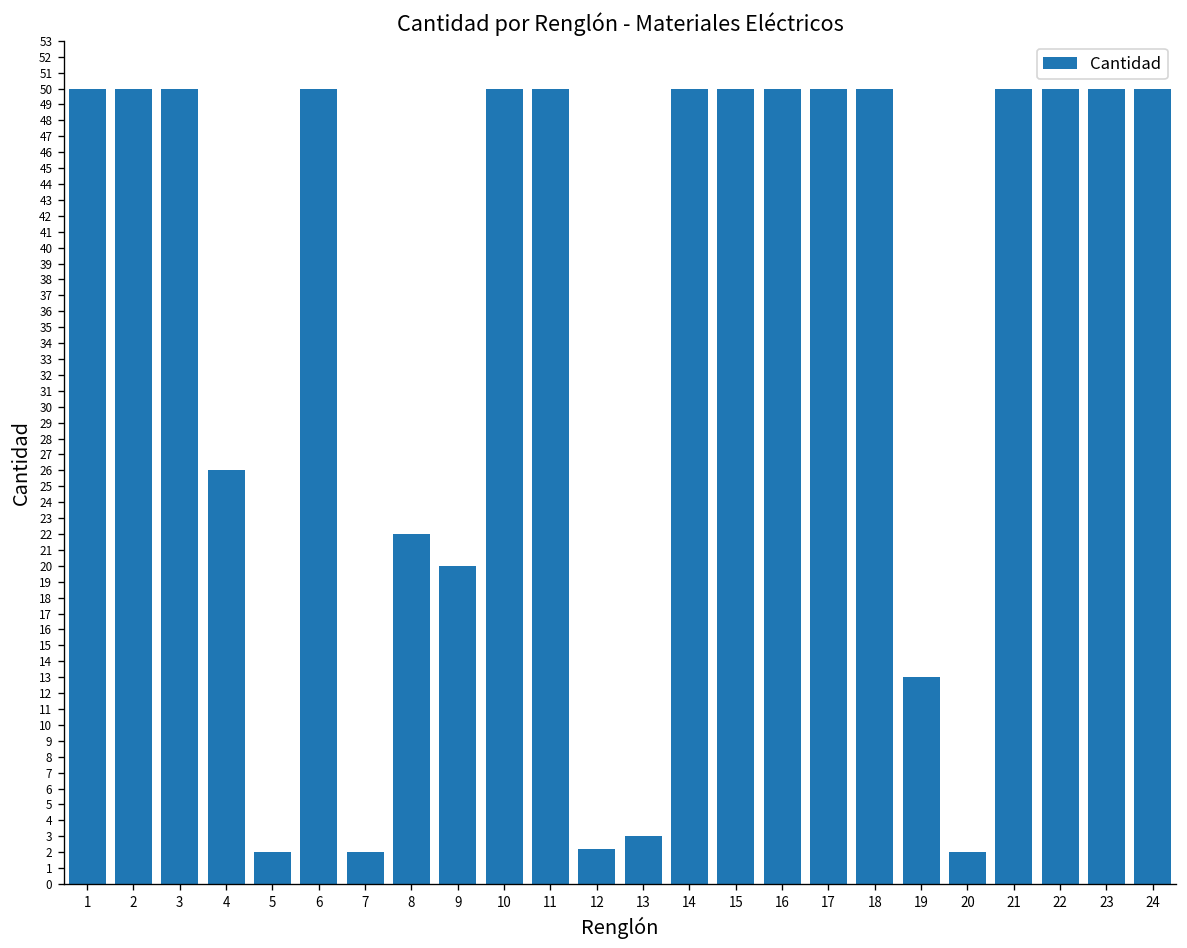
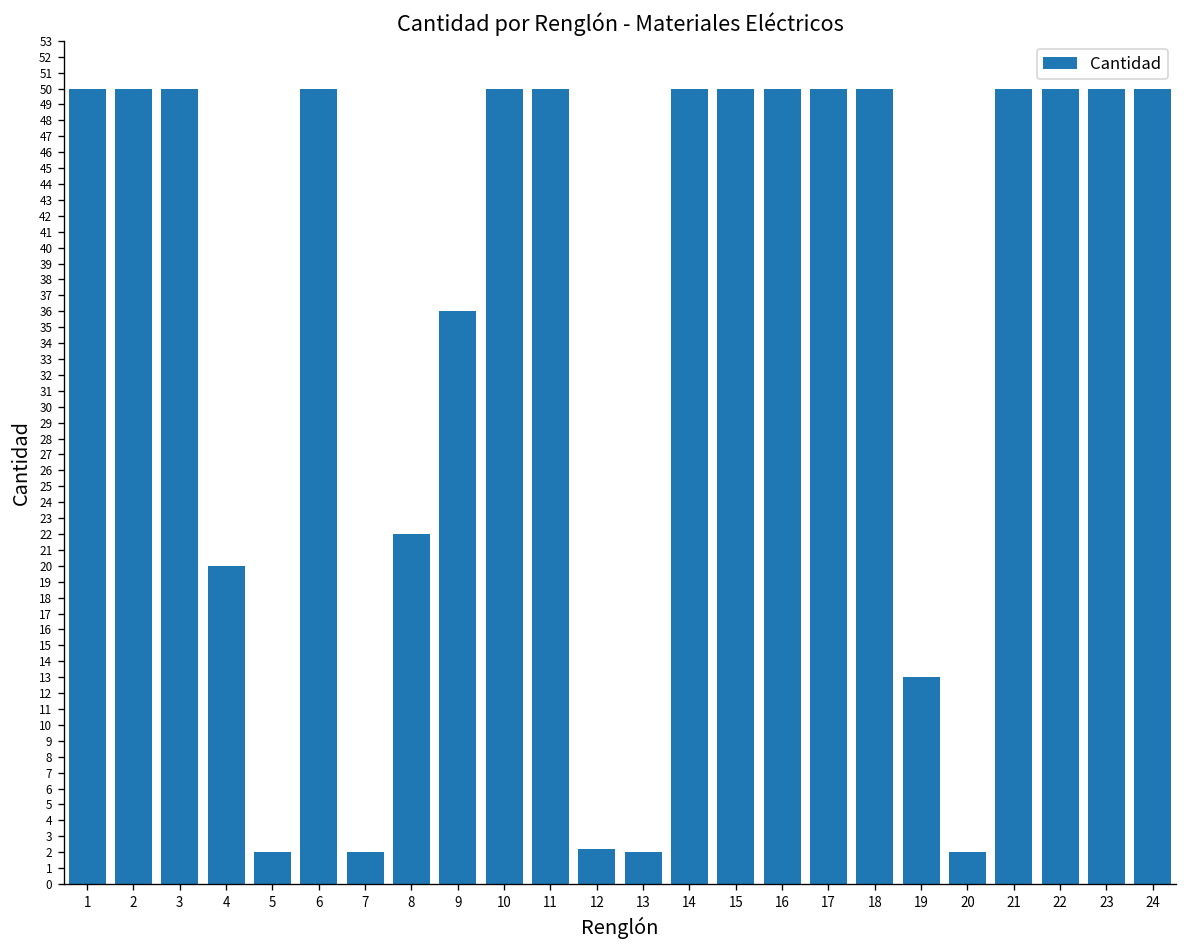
  {
    "1": 50,
    "2": 50,
    "3": 50,
-   "4": 26,
+   "4": 20,
    "5": 2,
    "6": 50,
    "7": 2,
    "8": 22,
-   "9": 20,
+   "9": 36,
    "10": 50,
    "11": 50,
    "12": 2.2,
-   "13": 3,
+   "13": 2,
    "14": 50,
    "15": 50,
    "16": 50,
    "17": 50,
    "18": 50,
    "19": 13,
    "20": 2,
    "21": 50,
    "22": 50,
    "23": 50,
    "24": 50
  }
